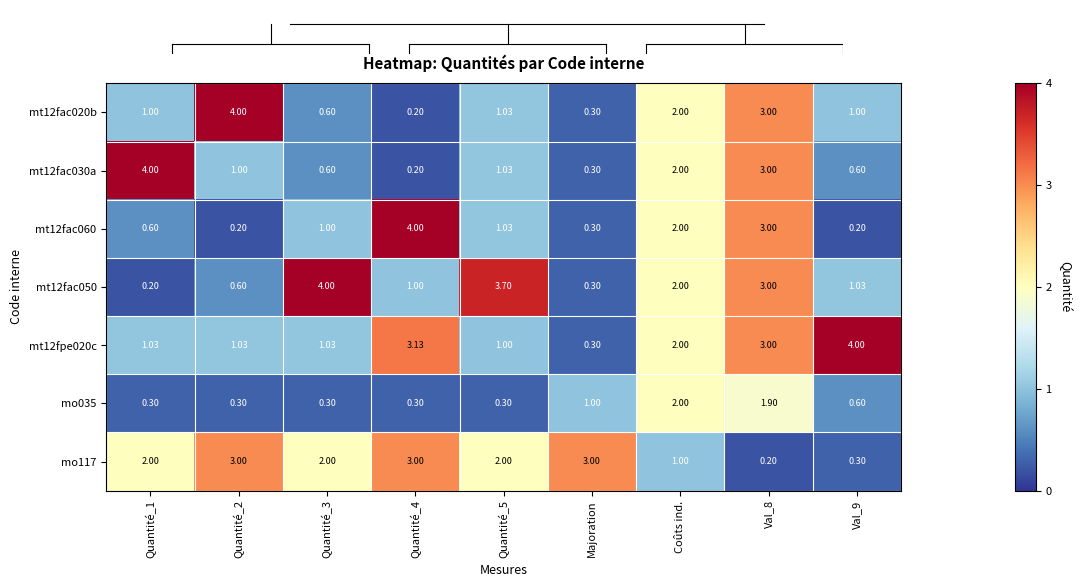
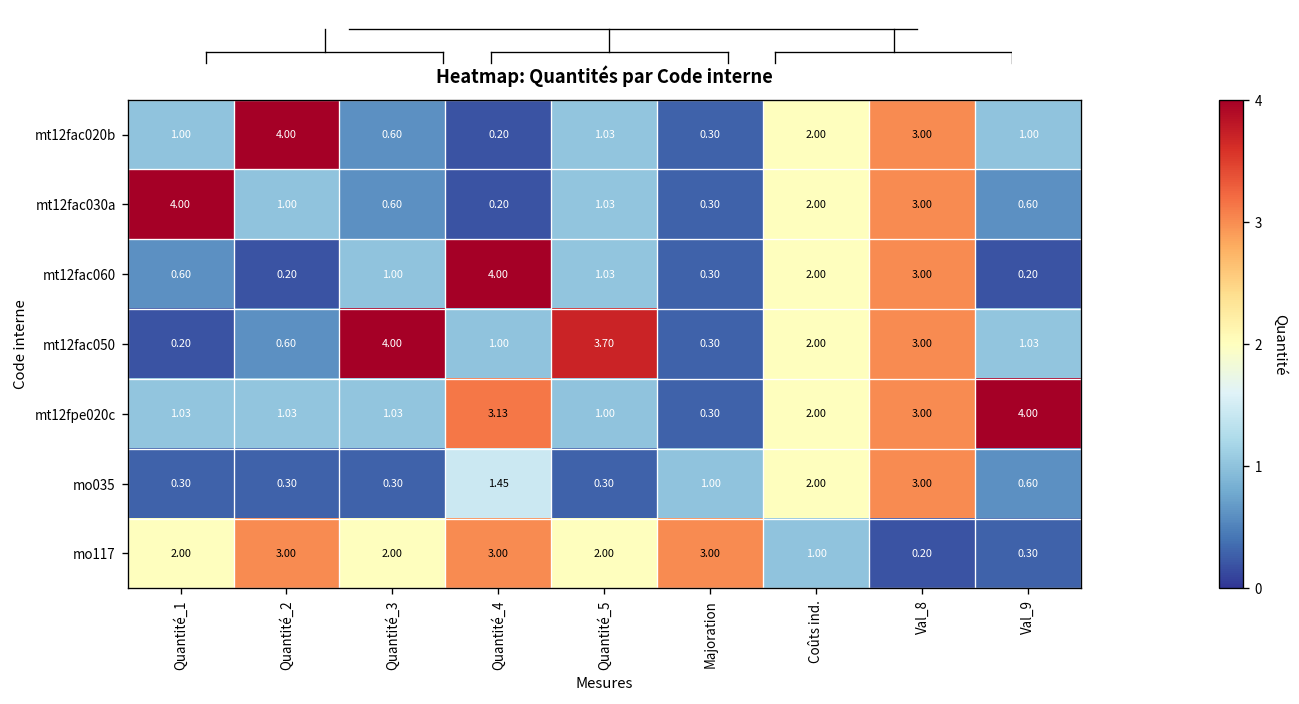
  {
    "Heatmap: Quantités par Code interne": {
      "mt12fac020b": {
        "Quantité_1": 1.00,
        "Quantité_2": 4.00,
        "Quantité_3": 0.60,
        "Quantité_4": 0.20,
        "Quantité_5": 1.03,
        "Majoration": 0.30,
        "Coûts ind.": 2.00,
        "Val_8": 3.00,
        "Val_9": 1.00
      },
      "mt12fac030a": {
        "Quantité_1": 4.00,
        "Quantité_2": 1.00,
        "Quantité_3": 0.60,
        "Quantité_4": 0.20,
        "Quantité_5": 1.03,
        "Majoration": 0.30,
        "Coûts ind.": 2.00,
        "Val_8": 3.00,
        "Val_9": 0.60
      },
      "mt12fac060": {
        "Quantité_1": 0.60,
        "Quantité_2": 0.20,
        "Quantité_3": 1.00,
        "Quantité_4": 4.00,
        "Quantité_5": 1.03,
        "Majoration": 0.30,
        "Coûts ind.": 2.00,
        "Val_8": 3.00,
        "Val_9": 0.20
      },
      "mt12fac050": {
        "Quantité_1": 0.20,
        "Quantité_2": 0.60,
        "Quantité_3": 4.00,
        "Quantité_4": 1.00,
        "Quantité_5": 3.70,
        "Majoration": 0.30,
        "Coûts ind.": 2.00,
        "Val_8": 3.00,
        "Val_9": 1.03
      },
      "mt12fpe020c": {
        "Quantité_1": 1.03,
        "Quantité_2": 1.03,
        "Quantité_3": 1.03,
        "Quantité_4": 3.13,
        "Quantité_5": 1.00,
        "Majoration": 0.30,
        "Coûts ind.": 2.00,
        "Val_8": 3.00,
        "Val_9": 4.00
      },
      "mo035": {
        "Quantité_1": 0.30,
        "Quantité_2": 0.30,
        "Quantité_3": 0.30,
-       "Quantité_4": 0.30,
+       "Quantité_4": 1.45,
        "Quantité_5": 0.30,
        "Majoration": 1.00,
        "Coûts ind.": 2.00,
-       "Val_8": 1.90,
+       "Val_8": 3.00,
        "Val_9": 0.60
      },
      "mo117": {
        "Quantité_1": 2.00,
        "Quantité_2": 3.00,
        "Quantité_3": 2.00,
        "Quantité_4": 3.00,
        "Quantité_5": 2.00,
        "Majoration": 3.00,
        "Coûts ind.": 1.00,
        "Val_8": 0.20,
        "Val_9": 0.30
      }
    }
  }
